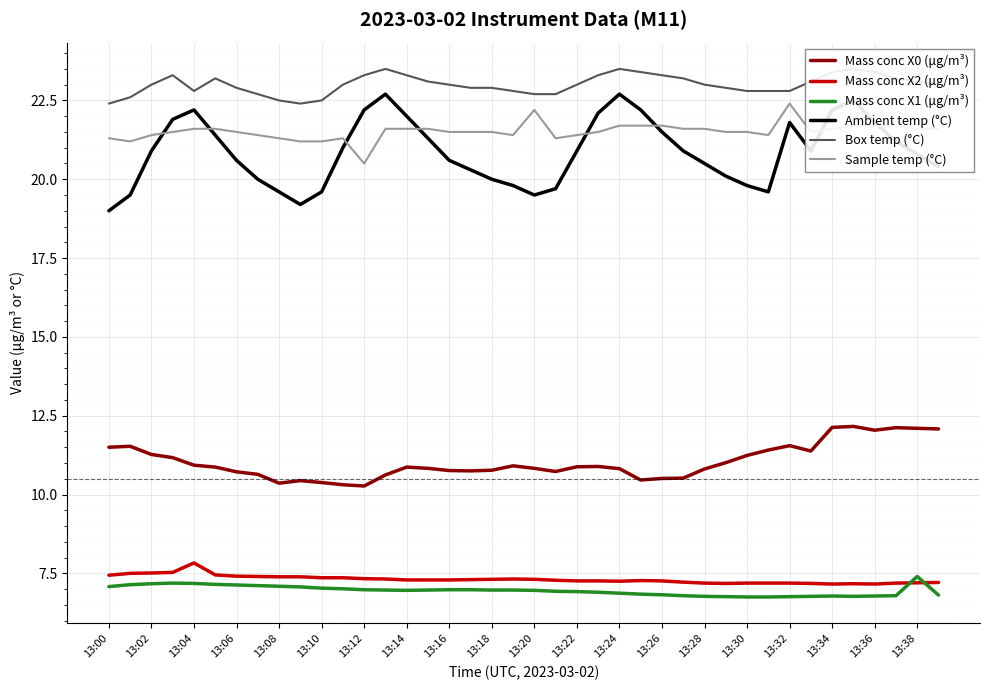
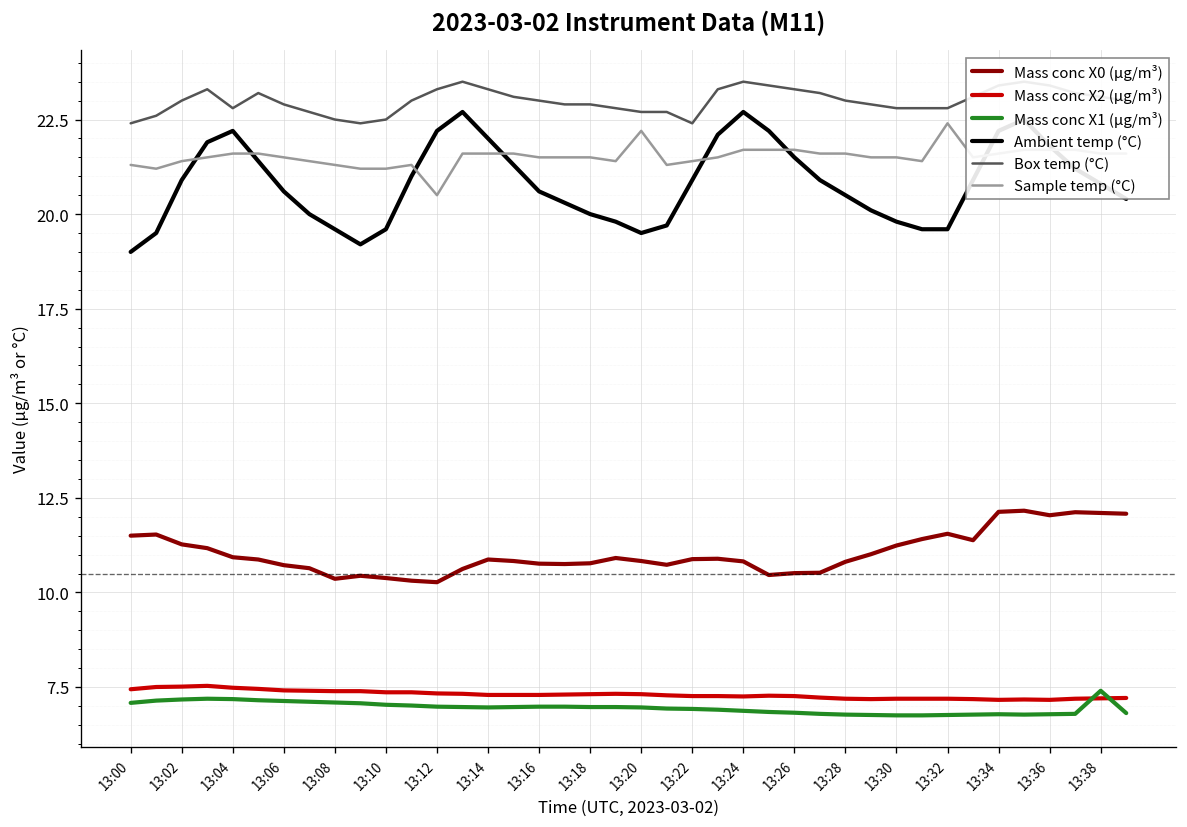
  {
    "Mass conc X0 (μg/m³)": {
      "13:00": 11.5,
      "13:02": 11.3,
      "13:04": 10.9,
      "13:06": 10.7,
      "13:08": 10.4,
      "13:10": 10.4,
      "13:12": 10.3,
      "13:14": 10.9,
      "13:16": 10.8,
      "13:18": 10.8,
      "13:20": 10.8,
      "13:22": 10.9,
      "13:24": 10.8,
      "13:26": 10.5,
      "13:28": 10.8,
      "13:30": 11.2,
      "13:32": 11.6,
      "13:34": 12.1,
      "13:36": 12.0,
      "13:38": 12.1
    },
    "Mass conc X2 (μg/m³)": {
      "13:00": 7.4,
      "13:02": 7.5,
-     "13:04": 7.8,
+     "13:04": 7.5,
      "13:06": 7.4,
      "13:08": 7.4,
      "13:10": 7.4,
      "13:12": 7.3,
      "13:14": 7.3,
      "13:16": 7.3,
      "13:18": 7.3,
      "13:20": 7.3,
      "13:22": 7.3,
      "13:24": 7.3,
      "13:26": 7.3,
      "13:28": 7.2,
      "13:30": 7.2,
      "13:32": 7.2,
      "13:34": 7.2,
      "13:36": 7.2,
      "13:38": 7.2
    },
    "Mass conc X1 (μg/m³)": {
      "13:00": 7.1,
      "13:02": 7.2,
      "13:04": 7.2,
      "13:06": 7.1,
      "13:08": 7.1,
      "13:10": 7.0,
      "13:12": 7.0,
      "13:14": 7.0,
      "13:16": 7.0,
      "13:18": 7.0,
      "13:20": 7.0,
      "13:22": 6.9,
      "13:24": 6.9,
      "13:26": 6.8,
      "13:28": 6.8,
      "13:30": 6.8,
      "13:32": 6.8,
      "13:34": 6.8,
      "13:36": 6.8,
      "13:38": 7.4
    },
    "Ambient temp (°C)": {
      "13:00": 19.0,
      "13:02": 20.9,
      "13:04": 22.2,
      "13:06": 20.6,
      "13:08": 19.6,
      "13:10": 19.6,
      "13:12": 22.2,
      "13:14": 22.0,
      "13:16": 20.6,
      "13:18": 20.0,
      "13:20": 19.5,
      "13:22": 20.9,
      "13:24": 22.7,
      "13:26": 21.5,
      "13:28": 20.5,
      "13:30": 19.8,
-     "13:32": 21.8
+     "13:32": 19.6
    },
    "Box temp (°C)": {
      "13:00": 22.4,
      "13:02": 23.0,
      "13:04": 22.8,
      "13:06": 22.9,
      "13:08": 22.5,
      "13:10": 22.5,
      "13:12": 23.3,
      "13:14": 23.3,
      "13:16": 23.0,
      "13:18": 22.9,
      "13:20": 22.7,
-     "13:22": 23.0,
+     "13:22": 22.4,
      "13:24": 23.5,
      "13:26": 23.3,
      "13:28": 23.0,
      "13:30": 22.8,
      "13:32": 22.8
    },
    "Sample temp (°C)": {
      "13:00": 21.3,
      "13:02": 21.4,
      "13:04": 21.6,
      "13:06": 21.5,
      "13:08": 21.3,
      "13:10": 21.2,
      "13:12": 20.5,
      "13:14": 21.6,
      "13:16": 21.5,
      "13:18": 21.5,
      "13:20": 22.2,
      "13:22": 21.4,
      "13:24": 21.7,
      "13:26": 21.7,
      "13:28": 21.6,
      "13:30": 21.5,
      "13:32": 22.4
    }
  }
